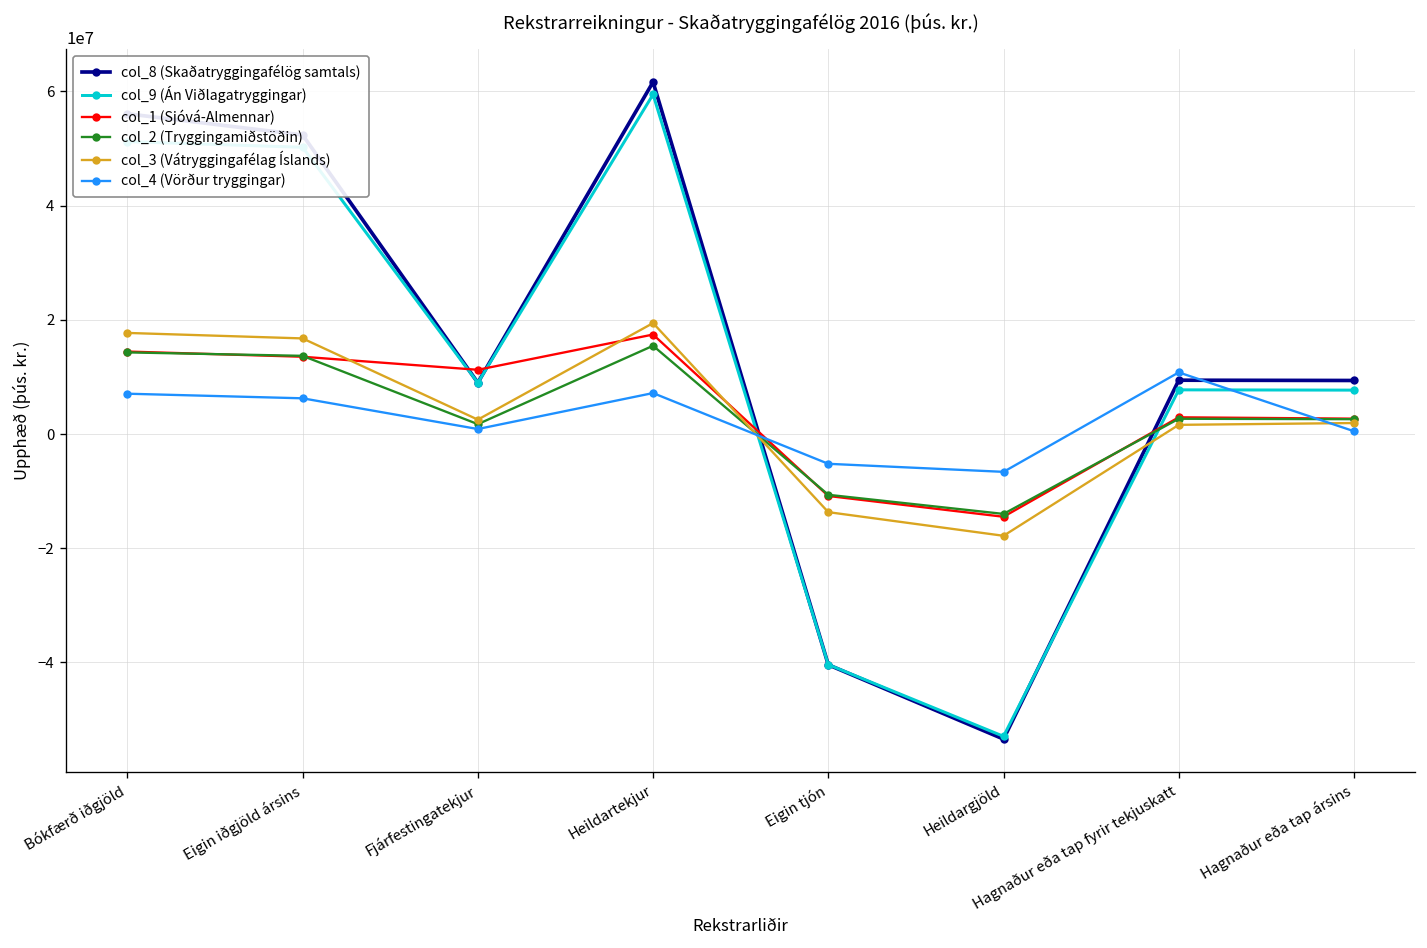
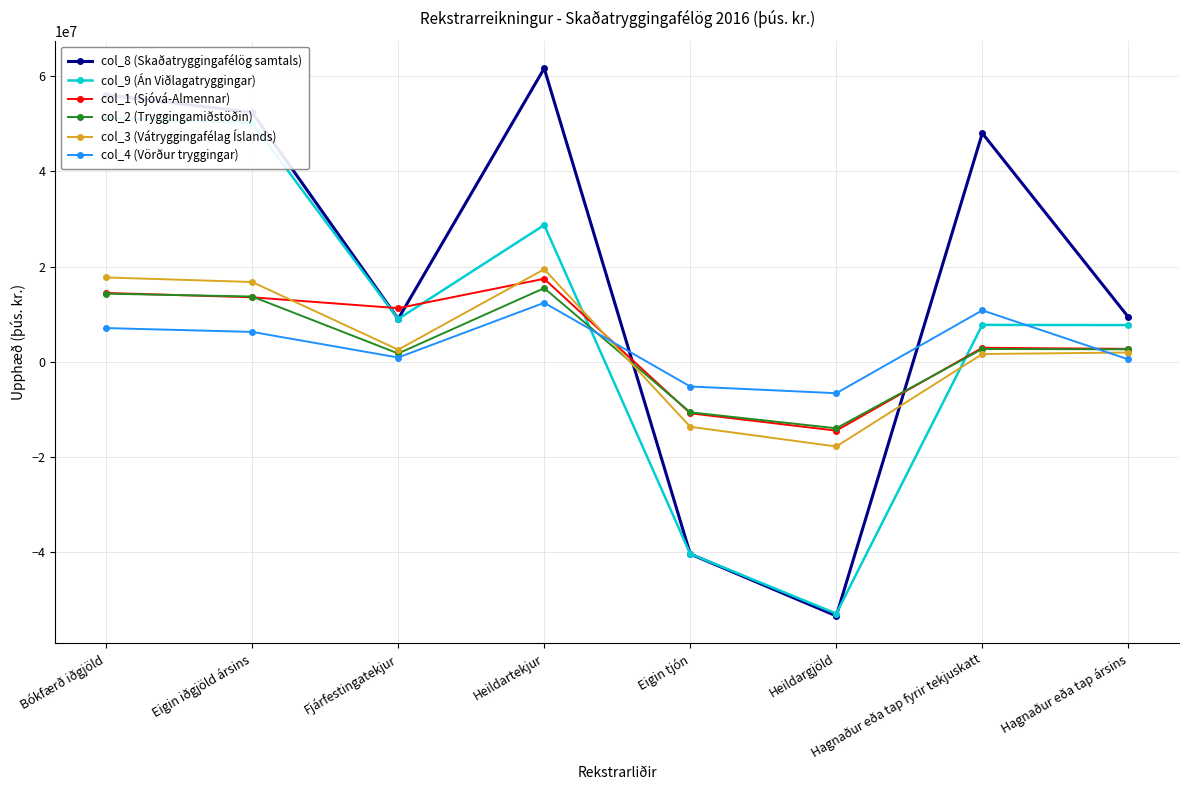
  {
    "col_8 (Skaðatryggingafélög samtals)": {
      "Heildartekjur": 62000000,
-     "Hagnaður eða tap fyrir tekjuskatt": 9000000,
+     "Hagnaður eða tap fyrir tekjuskatt": 48000000,
      "Hagnaður eða tap ársins": 9000000
    },
    "col_9 (Án Viðlagatryggingar)": {
-     "Heildartekjur": 59000000,
+     "Heildartekjur": 29000000,
      "Hagnaður eða tap fyrir tekjuskatt": 8000000,
      "Hagnaður eða tap ársins": 8000000
    },
    "col_1 (Sjóvá-Almennar)": {
      "Fjárfestingatekjur": 11000000,
      "Heildartekjur": 17000000
    },
    "col_2 (Tryggingamiðstöðin)": {
      "Fjárfestingatekjur": 2000000,
      "Heildartekjur": 15000000
    },
    "col_3 (Vátryggingafélag Íslands)": {
      "Bókfærð iðgjöld": 18000000,
      "Eigin iðgjöld ársins": 17000000,
      "Fjárfestingatekjur": 3000000,
      "Heildartekjur": 19000000,
      "Eigin tjón": -14000000,
      "Heildargjöld": -18000000,
      "Hagnaður eða tap fyrir tekjuskatt": 2000000,
      "Hagnaður eða tap ársins": 2000000
    },
    "col_4 (Vörður tryggingar)": {
      "Bókfærð iðgjöld": 7000000,
      "Eigin iðgjöld ársins": 6000000,
      "Fjárfestingatekjur": 1000000,
-     "Heildartekjur": 7000000,
+     "Heildartekjur": 12000000,
      "Eigin tjón": -5000000,
      "Heildargjöld": -7000000,
      "Hagnaður eða tap fyrir tekjuskatt": 11000000,
      "Hagnaður eða tap ársins": 0
    }
  }
